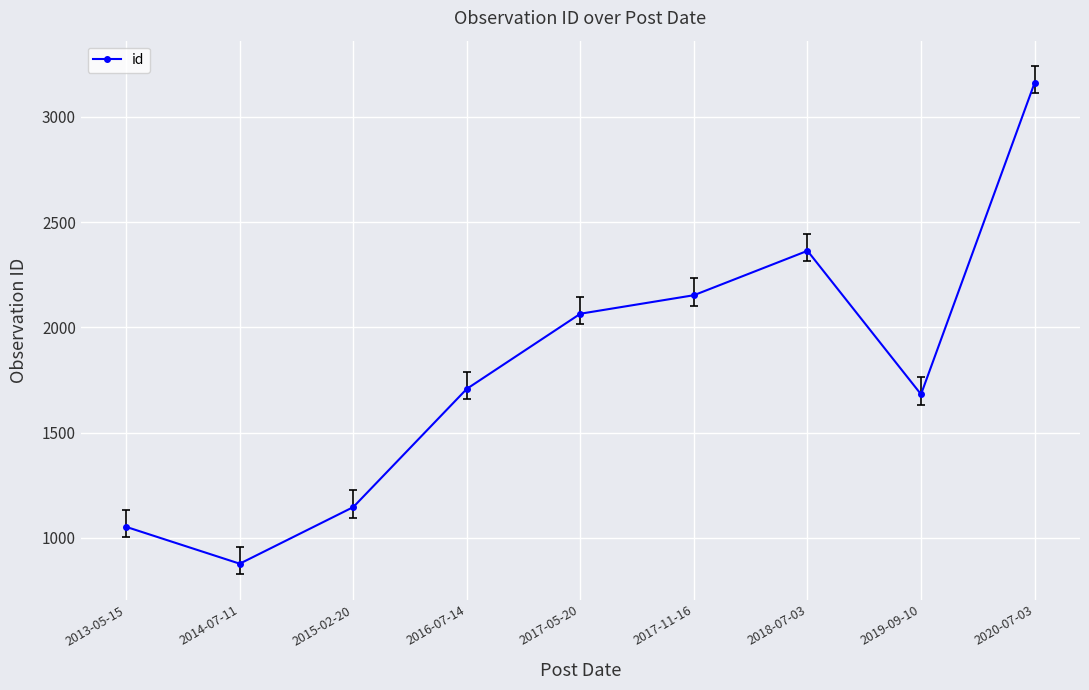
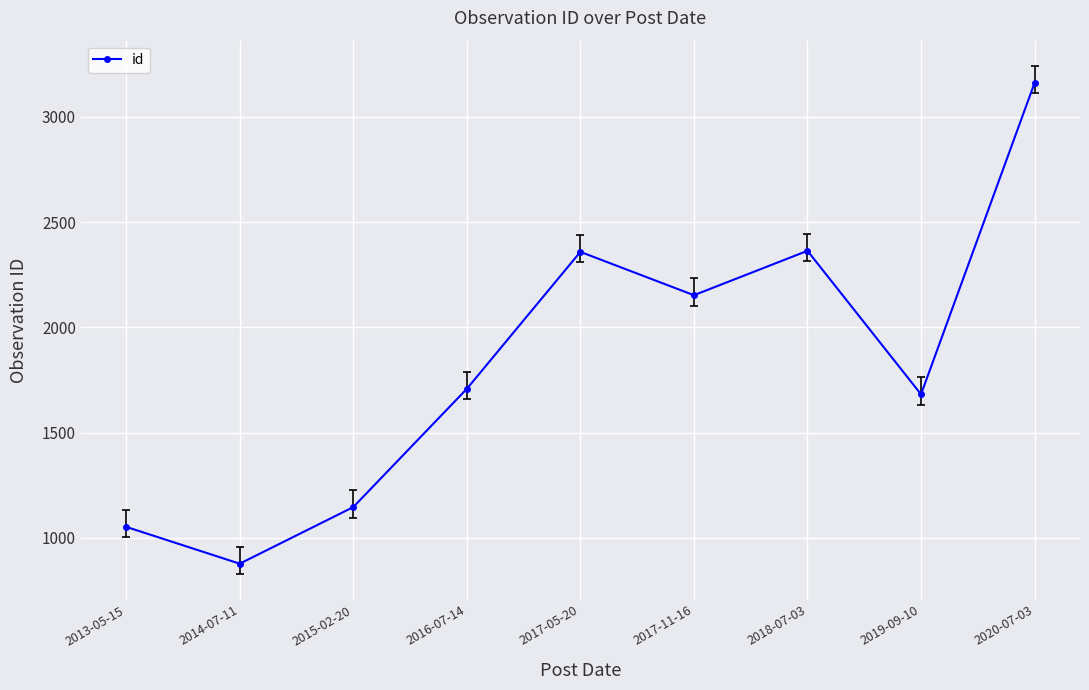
  {
    "id": {
      "2013-05-15": 1050,
      "2014-07-11": 880,
      "2015-02-20": 1150,
      "2016-07-14": 1710,
-     "2017-05-20": 2070,
+     "2017-05-20": 2360,
      "2017-11-16": 2150,
      "2018-07-03": 2360,
      "2019-09-10": 1680,
      "2020-07-03": 3160
    }
  }
